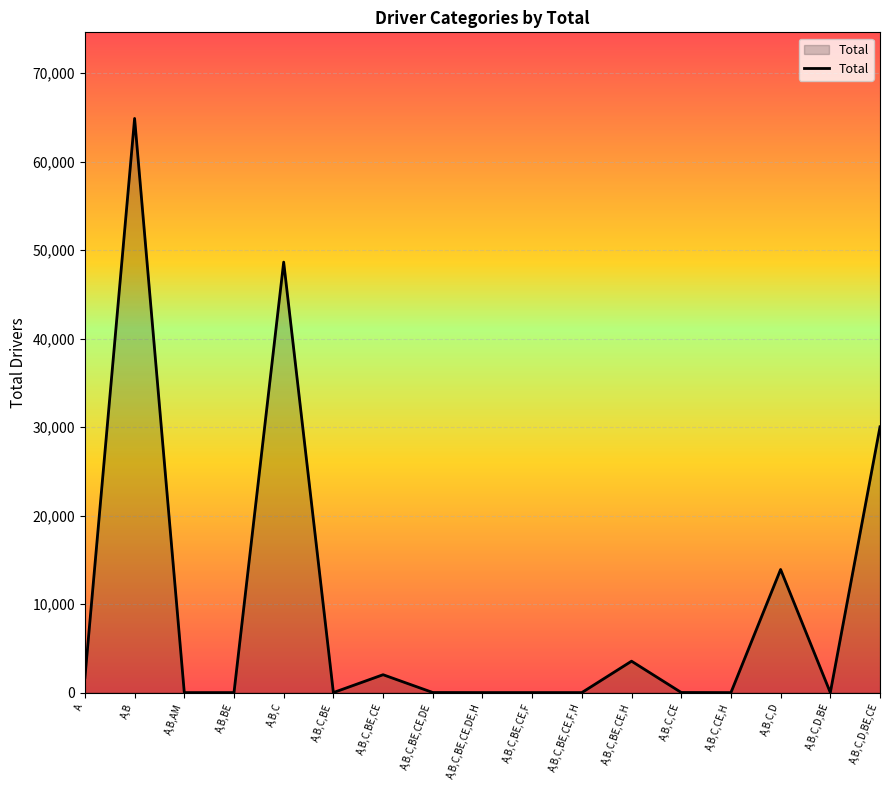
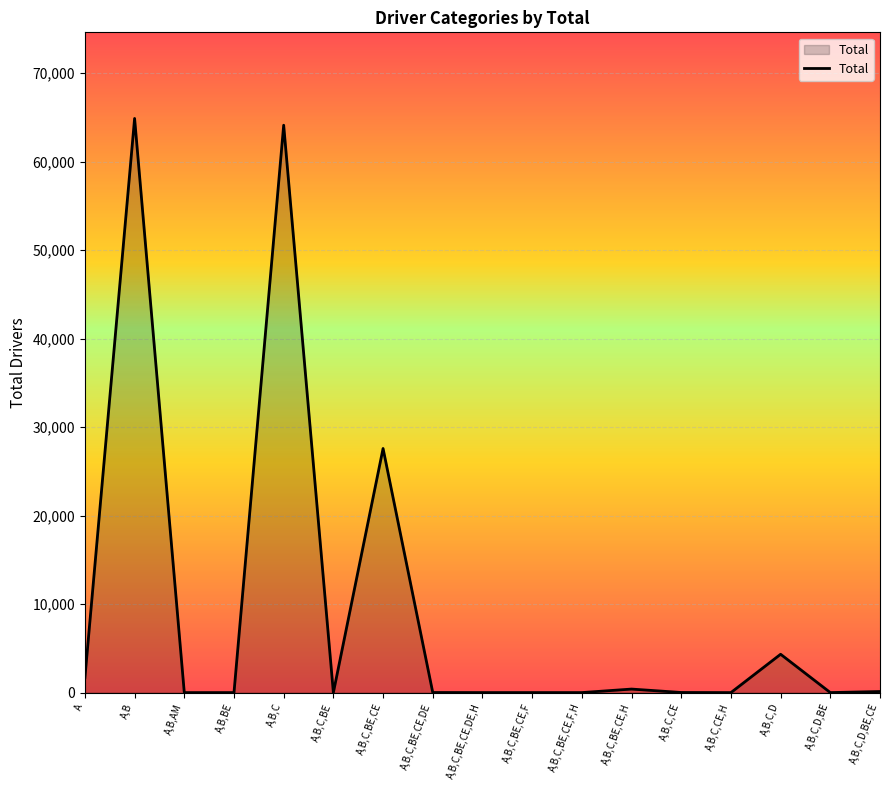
  {
    "A": "2,000",
    "A,B": "65,000",
    "A,B,AM": "0",
    "A,B,BE": "0",
-   "A,B,C": "49,000",
+   "A,B,C": "64,000",
    "A,B,C,BE": "0",
-   "A,B,C,BE,CE": "2,000",
+   "A,B,C,BE,CE": "28,000",
    "A,B,C,BE,CE,DE": "0",
    "A,B,C,BE,CE,DE,H": "0",
    "A,B,C,BE,CE,F": "0",
    "A,B,C,BE,CE,F,H": "0",
-   "A,B,C,BE,CE,H": "4,000",
+   "A,B,C,BE,CE,H": "0",
    "A,B,C,CE": "0",
    "A,B,C,CE,H": "0",
-   "A,B,C,D": "14,000",
+   "A,B,C,D": "4,000",
    "A,B,C,D,BE": "0",
-   "A,B,C,D,BE,CE": "30,000"
+   "A,B,C,D,BE,CE": "0"
  }
